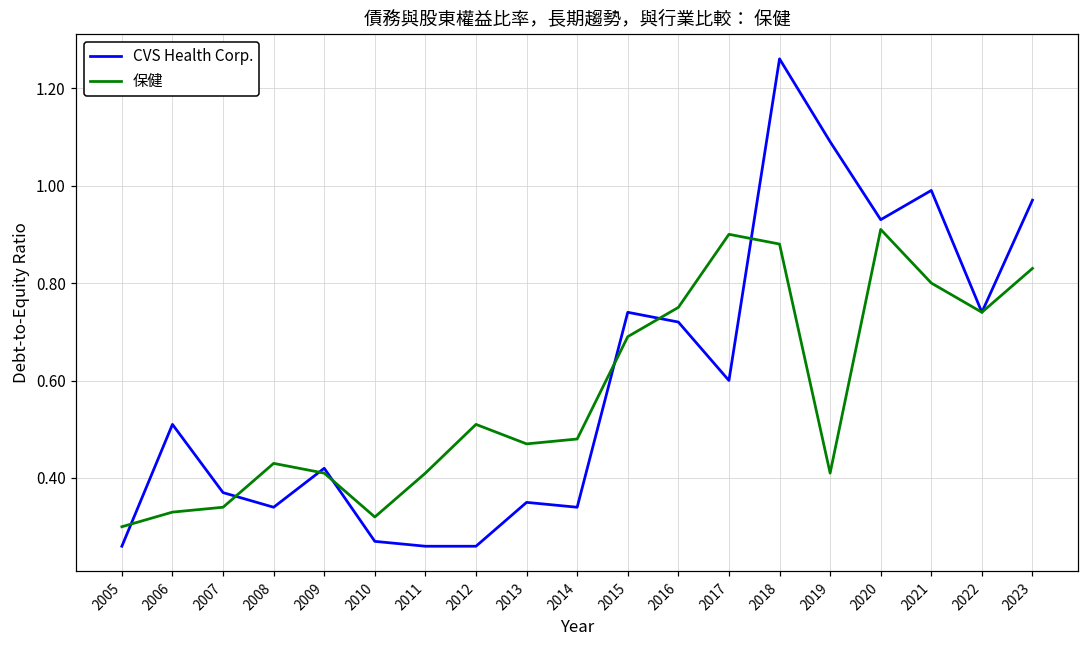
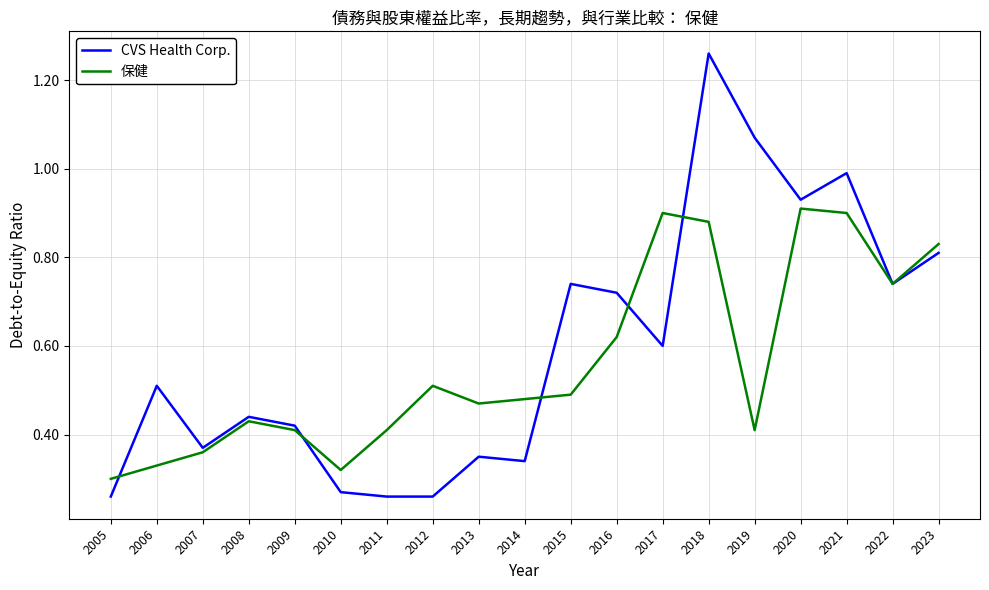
  {
    "CVS Health Corp.": {
      "2005": 0.26,
      "2006": 0.51,
      "2007": 0.37,
-     "2008": 0.34,
+     "2008": 0.44,
      "2009": 0.42,
      "2010": 0.27,
      "2011": 0.26,
      "2012": 0.26,
      "2013": 0.35,
      "2014": 0.34,
      "2015": 0.74,
      "2016": 0.72,
      "2017": 0.60,
      "2018": 1.26,
-     "2019": 1.09,
+     "2019": 1.07,
      "2020": 0.93,
      "2021": 0.99,
-     "2023": 0.97
+     "2023": 0.81
    },
    "保健": {
      "2005": 0.30,
      "2006": 0.33,
-     "2007": 0.34,
+     "2007": 0.36,
      "2008": 0.43,
      "2009": 0.41,
      "2010": 0.32,
      "2011": 0.41,
      "2012": 0.51,
      "2013": 0.47,
      "2014": 0.48,
-     "2015": 0.69,
-     "2016": 0.75,
+     "2015": 0.49,
+     "2016": 0.62,
      "2017": 0.90,
      "2018": 0.88,
      "2019": 0.41,
      "2020": 0.91,
-     "2021": 0.8,
+     "2021": 0.9,
      "2023": 0.83
    }
  }
